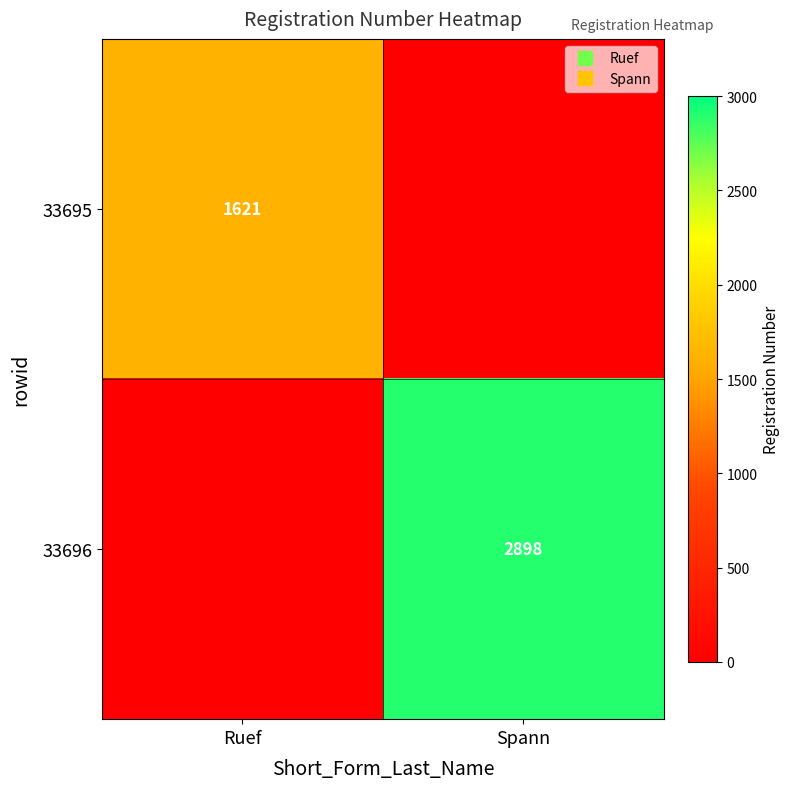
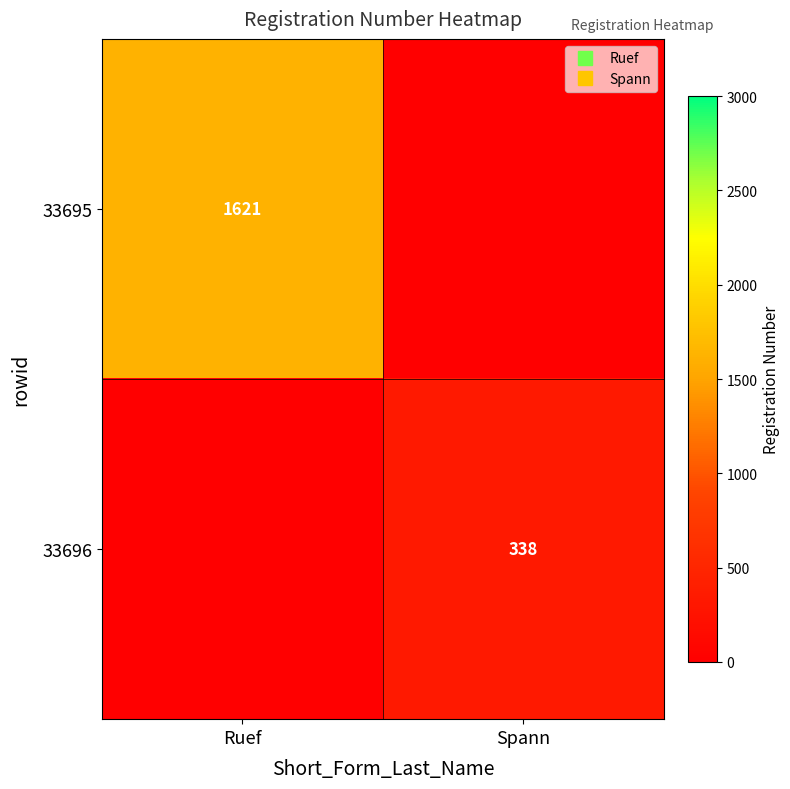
  {
    "33695": {
      "Ruef": 1621
    },
    "33696": {
-     "Spann": 2898
+     "Spann": 338
    }
  }
